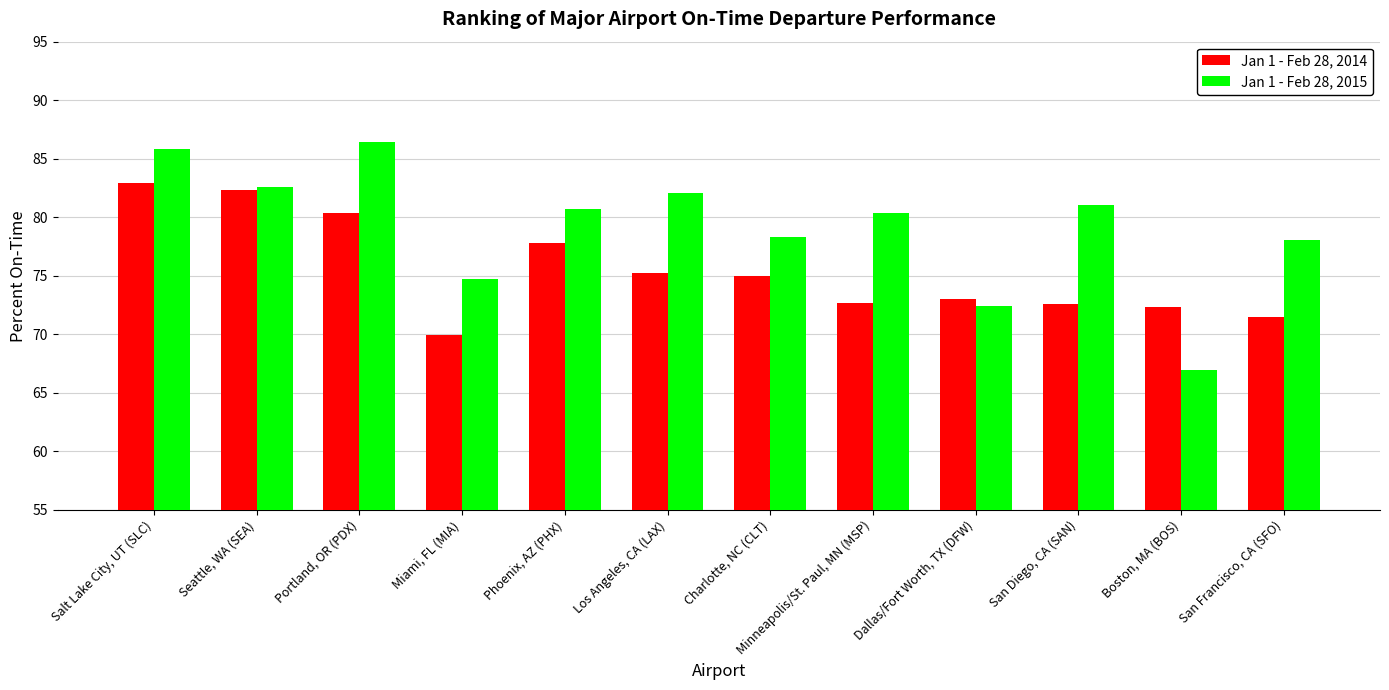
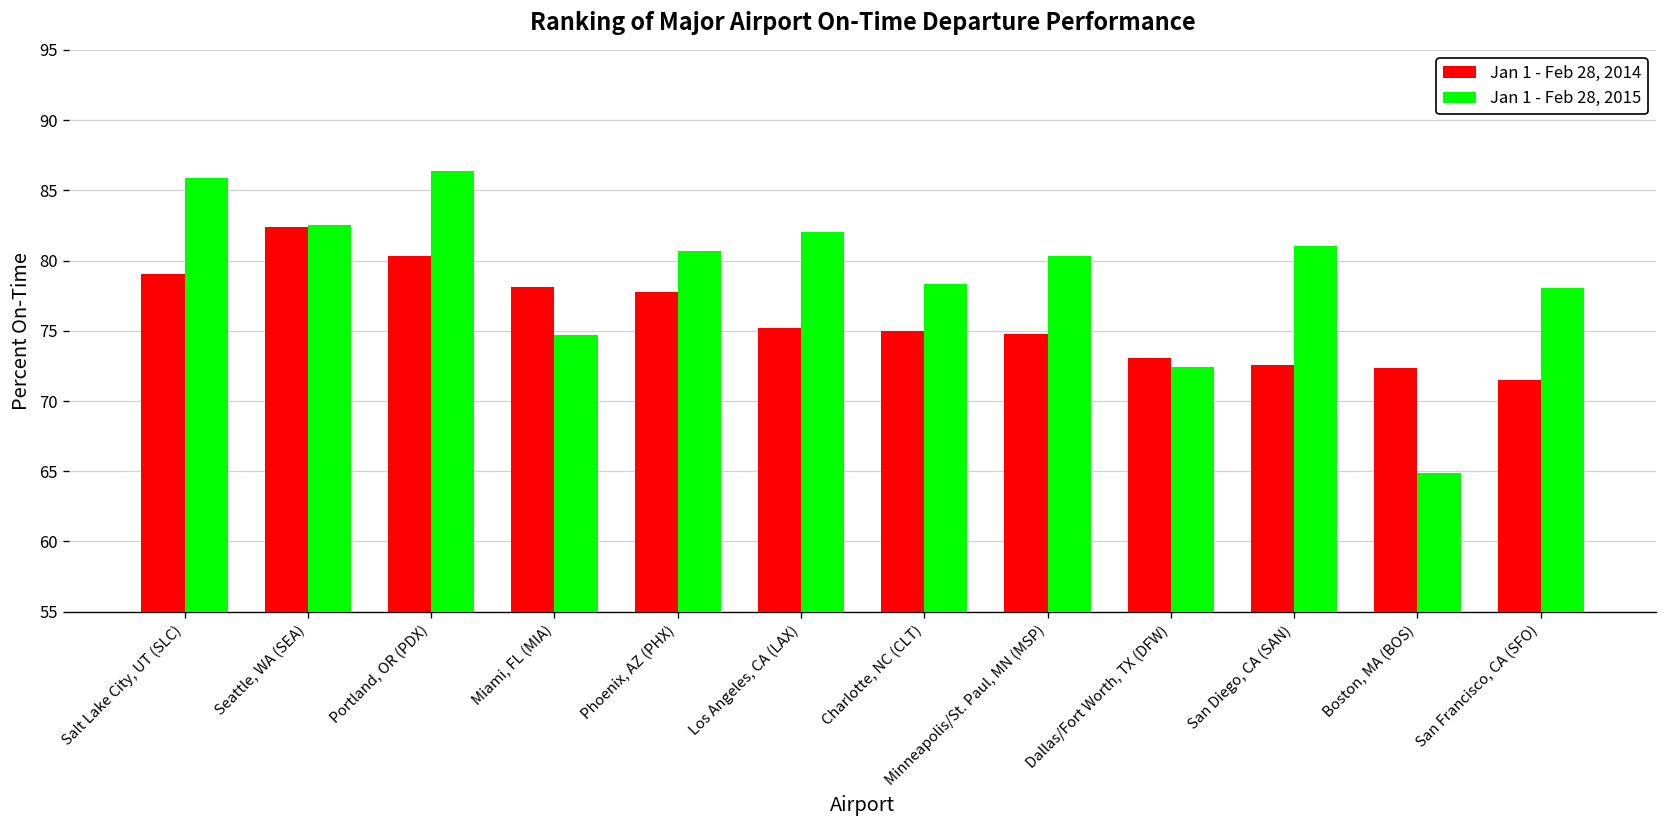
  {
    "Jan 1 - Feb 28, 2014": {
-     "Salt Lake City, UT (SLC)": 82.9,
+     "Salt Lake City, UT (SLC)": 79.0,
      "Seattle, WA (SEA)": 82.4,
      "Portland, OR (PDX)": 80.3,
-     "Miami, FL (MIA)": 70.0,
+     "Miami, FL (MIA)": 78.1,
      "Phoenix, AZ (PHX)": 77.8,
      "Los Angeles, CA (LAX)": 75.2,
      "Charlotte, NC (CLT)": 75.0,
-     "Minneapolis/St. Paul, MN (MSP)": 72.6,
+     "Minneapolis/St. Paul, MN (MSP)": 74.8,
      "Dallas/Fort Worth, TX (DFW)": 73.0,
      "San Diego, CA (SAN)": 72.6,
      "Boston, MA (BOS)": 72.3,
      "San Francisco, CA (SFO)": 71.5
    },
    "Jan 1 - Feb 28, 2015": {
      "Salt Lake City, UT (SLC)": 85.9,
      "Seattle, WA (SEA)": 82.6,
      "Portland, OR (PDX)": 86.4,
      "Miami, FL (MIA)": 74.7,
      "Phoenix, AZ (PHX)": 80.7,
      "Los Angeles, CA (LAX)": 82.1,
      "Charlotte, NC (CLT)": 78.3,
      "Minneapolis/St. Paul, MN (MSP)": 80.3,
      "Dallas/Fort Worth, TX (DFW)": 72.4,
      "San Diego, CA (SAN)": 81.0,
-     "Boston, MA (BOS)": 67.0,
+     "Boston, MA (BOS)": 64.9,
      "San Francisco, CA (SFO)": 78.1
    }
  }
